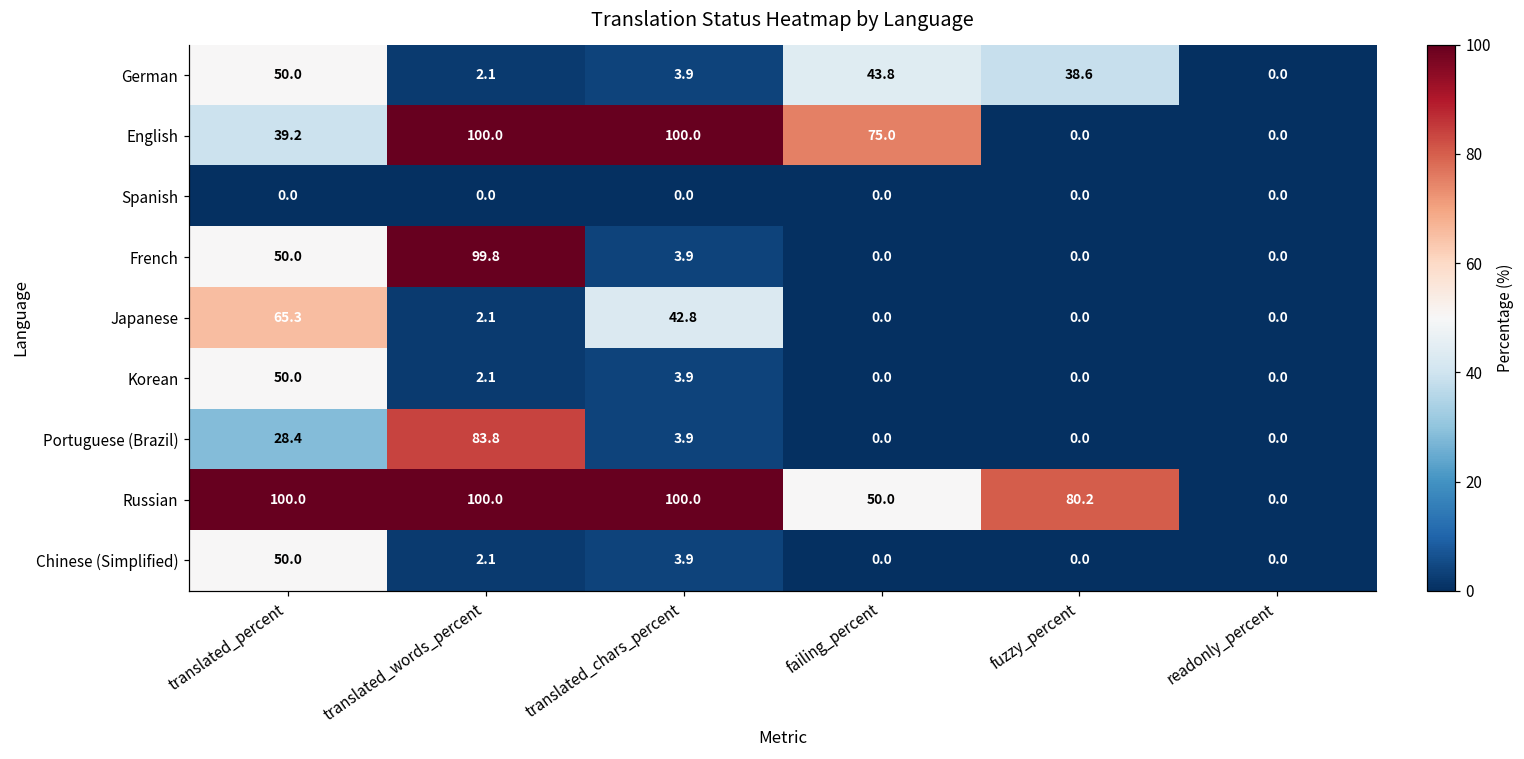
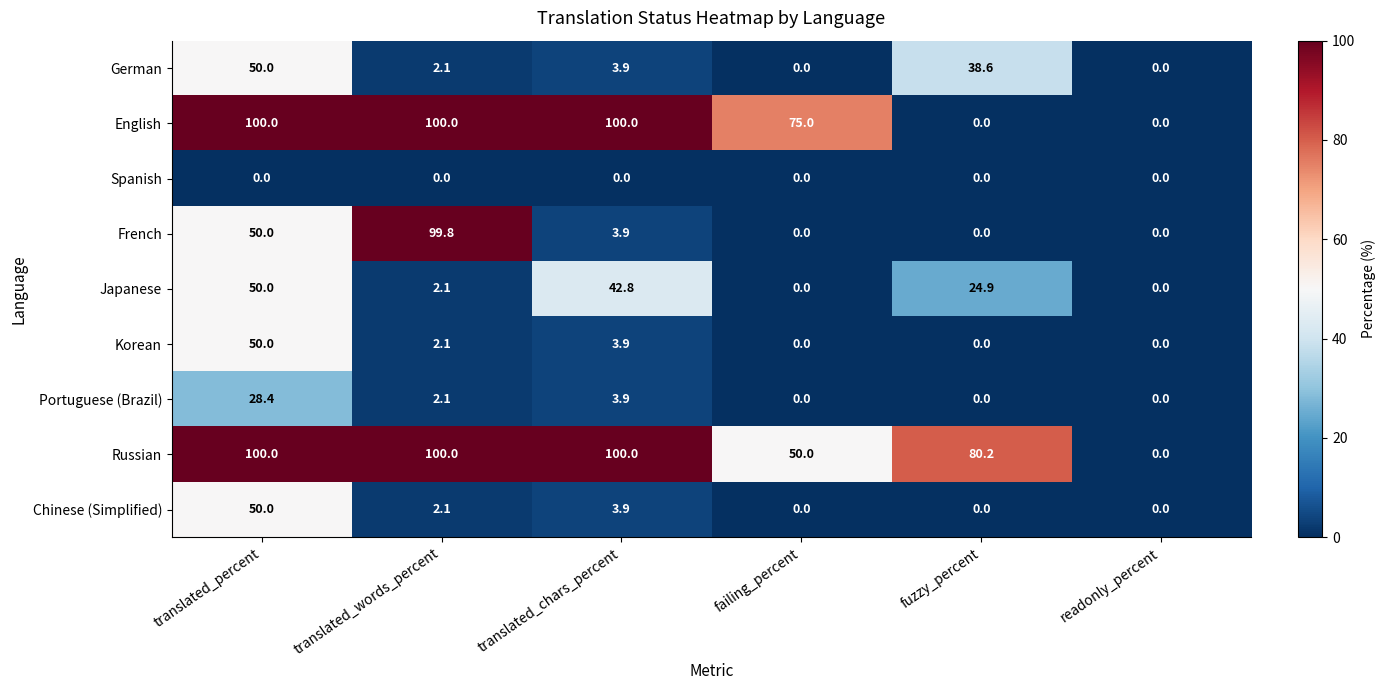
  {
    "German": {
      "translated_percent": 50.0,
      "translated_words_percent": 2.1,
      "translated_chars_percent": 3.9,
-     "failing_percent": 43.8,
+     "failing_percent": 0.0,
      "fuzzy_percent": 38.6,
      "readonly_percent": 0.0
    },
    "English": {
-     "translated_percent": 39.2,
+     "translated_percent": 100.0,
      "translated_words_percent": 100.0,
      "translated_chars_percent": 100.0,
      "failing_percent": 75.0,
      "fuzzy_percent": 0.0,
      "readonly_percent": 0.0
    },
    "Spanish": {
      "translated_percent": 0.0,
      "translated_words_percent": 0.0,
      "translated_chars_percent": 0.0,
      "failing_percent": 0.0,
      "fuzzy_percent": 0.0,
      "readonly_percent": 0.0
    },
    "French": {
      "translated_percent": 50.0,
      "translated_words_percent": 99.8,
      "translated_chars_percent": 3.9,
      "failing_percent": 0.0,
      "fuzzy_percent": 0.0,
      "readonly_percent": 0.0
    },
    "Japanese": {
-     "translated_percent": 65.3,
+     "translated_percent": 50.0,
      "translated_words_percent": 2.1,
      "translated_chars_percent": 42.8,
      "failing_percent": 0.0,
-     "fuzzy_percent": 0.0,
+     "fuzzy_percent": 24.9,
      "readonly_percent": 0.0
    },
    "Korean": {
      "translated_percent": 50.0,
      "translated_words_percent": 2.1,
      "translated_chars_percent": 3.9,
      "failing_percent": 0.0,
      "fuzzy_percent": 0.0,
      "readonly_percent": 0.0
    },
    "Portuguese (Brazil)": {
      "translated_percent": 28.4,
-     "translated_words_percent": 83.8,
+     "translated_words_percent": 2.1,
      "translated_chars_percent": 3.9,
      "failing_percent": 0.0,
      "fuzzy_percent": 0.0,
      "readonly_percent": 0.0
    },
    "Russian": {
      "translated_percent": 100.0,
      "translated_words_percent": 100.0,
      "translated_chars_percent": 100.0,
      "failing_percent": 50.0,
      "fuzzy_percent": 80.2,
      "readonly_percent": 0.0
    },
    "Chinese (Simplified)": {
      "translated_percent": 50.0,
      "translated_words_percent": 2.1,
      "translated_chars_percent": 3.9,
      "failing_percent": 0.0,
      "fuzzy_percent": 0.0,
      "readonly_percent": 0.0
    }
  }
